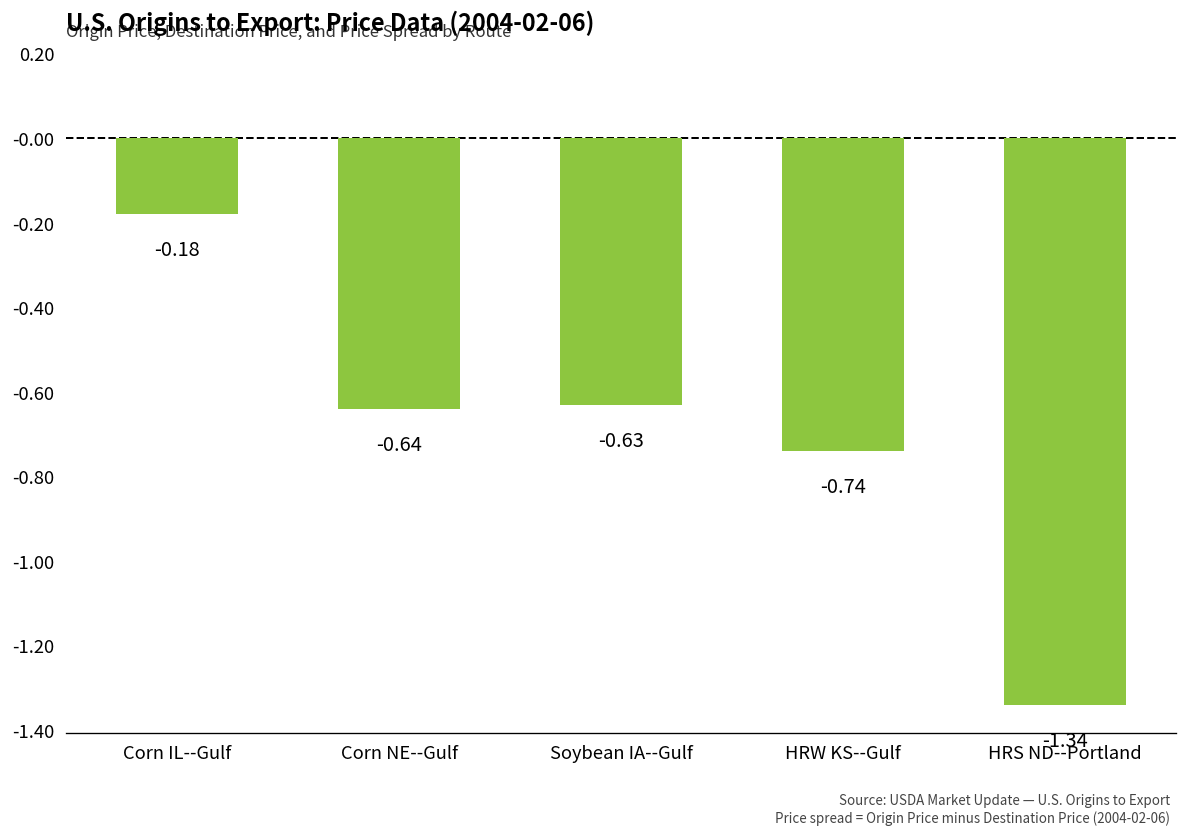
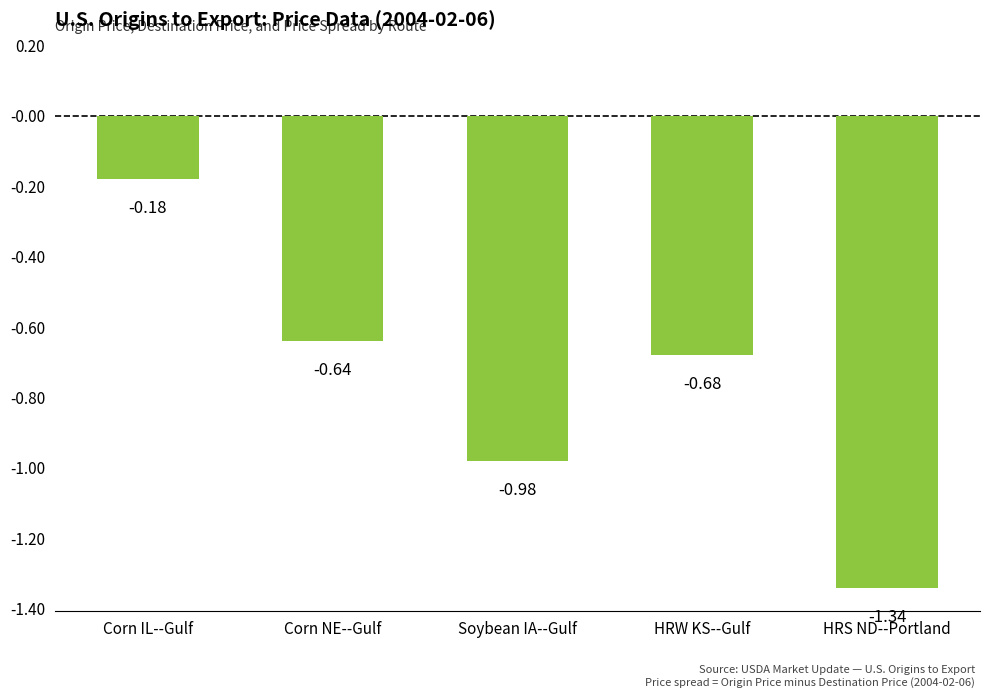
  {
    "Corn IL--Gulf": -0.18,
    "Corn NE--Gulf": -0.64,
-   "Soybean IA--Gulf": -0.63,
-   "HRW KS--Gulf": -0.74,
+   "Soybean IA--Gulf": -0.98,
+   "HRW KS--Gulf": -0.68,
    "HRS ND--Portland": -1.34
  }
